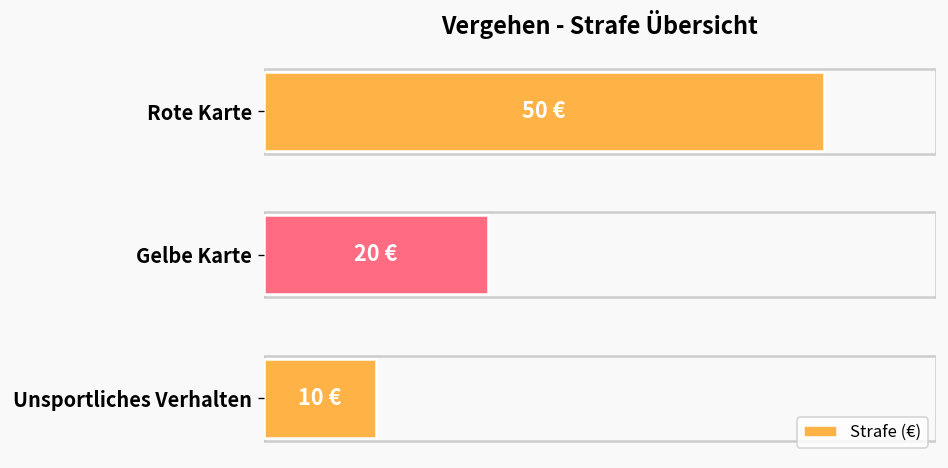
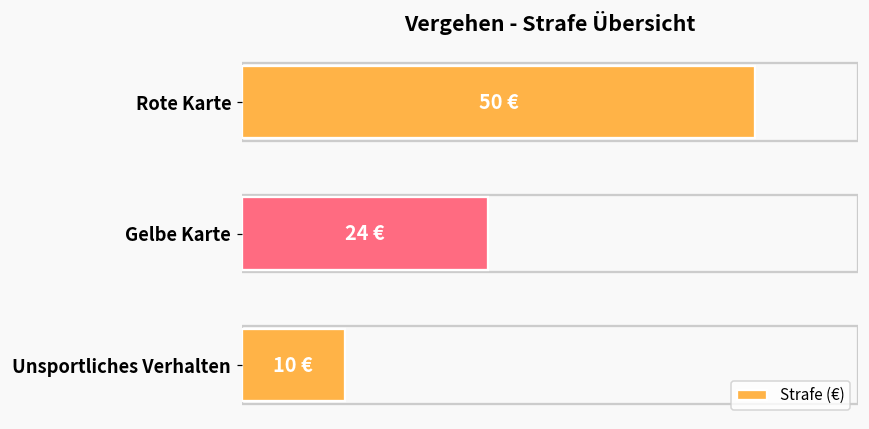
  {
    "Rote Karte": 50,
-   "Gelbe Karte": 20,
+   "Gelbe Karte": 24,
    "Unsportliches Verhalten": 10
  }
